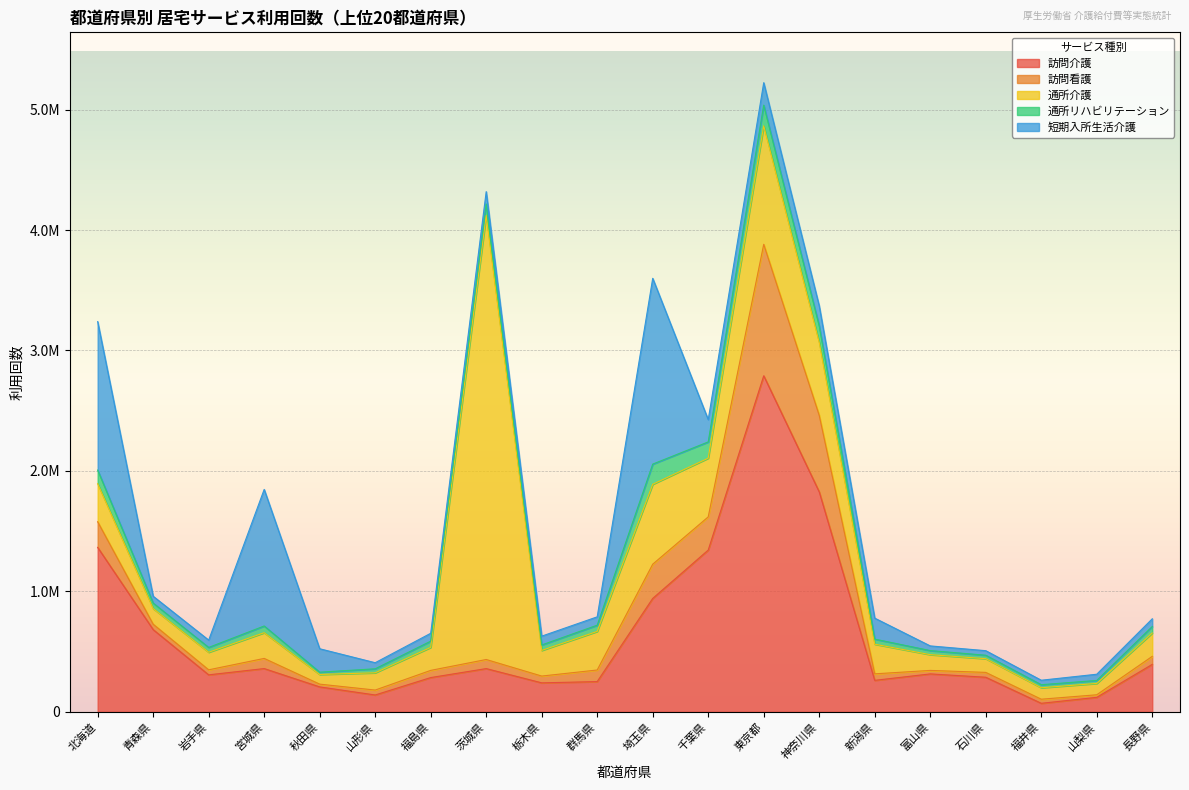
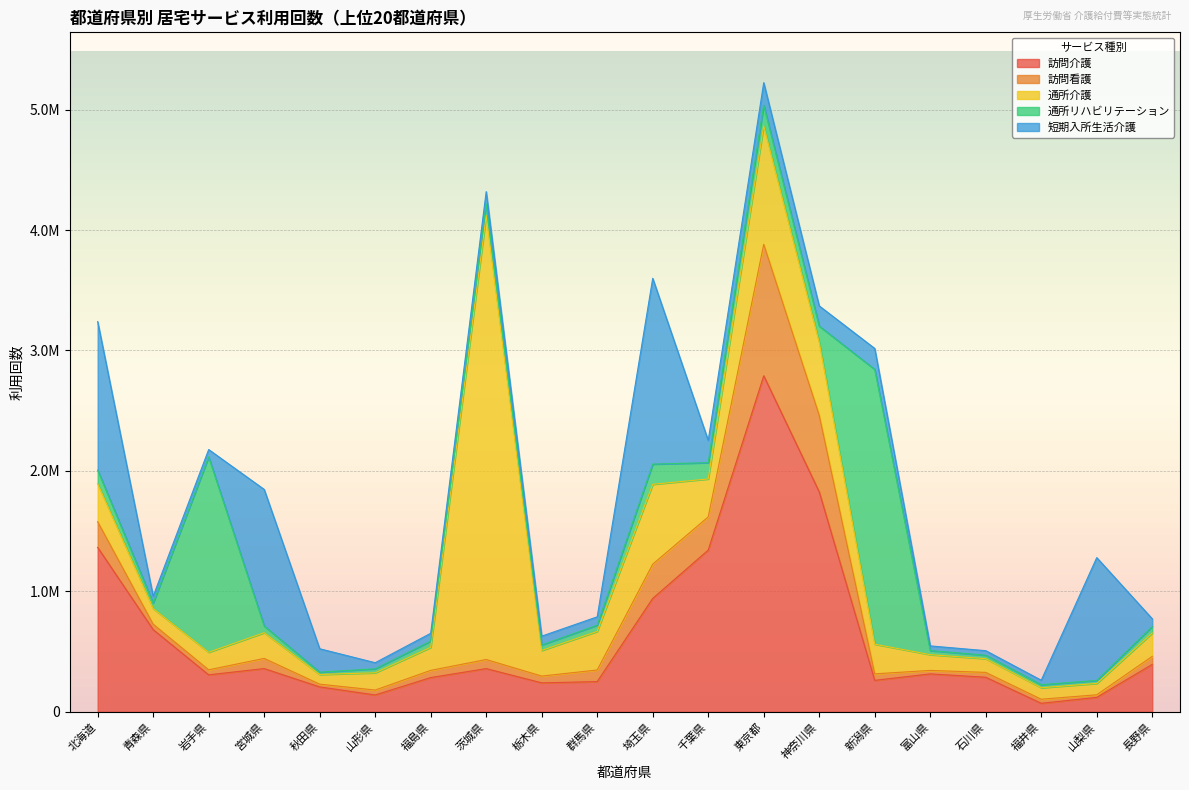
  {
    "通所介護": {
      "北海道": 320000,
      "青森県": 130000,
      "岩手県": 150000,
      "宮城県": 210000,
      "山形県": 140000,
      "福島県": 190000,
      "茨城県": 3690000,
      "栃木県": 210000,
      "群馬県": 320000,
      "埼玉県": 660000,
-     "千葉県": 490000,
+     "千葉県": 310000,
      "東京都": 980000,
      "神奈川県": 610000,
      "新潟県": 250000,
      "富山県": 130000,
      "石川県": 110000,
      "福井県": 100000,
      "山梨県": 90000,
      "長野県": 190000
    },
    "通所リハビリテーション": {
      "北海道": 110000,
      "青森県": 50000,
-     "岩手県": 40000,
+     "岩手県": 1620000,
      "宮城県": 60000,
      "山形県": 30000,
      "福島県": 50000,
      "茨城県": 90000,
      "栃木県": 50000,
      "群馬県": 50000,
      "埼玉県": 170000,
      "千葉県": 140000,
      "東京都": 170000,
      "神奈川県": 140000,
-     "新潟県": 40000,
+     "新潟県": 2280000,
      "富山県": 30000,
      "石川県": 30000,
      "福井県": 30000,
      "山梨県": 20000,
      "長野県": 50000
    },
    "短期入所生活介護": {
      "北海道": 1230000,
      "青森県": 60000,
      "岩手県": 60000,
      "宮城県": 1130000,
      "秋田県": 190000,
      "山形県": 50000,
      "福島県": 70000,
      "茨城県": 100000,
      "栃木県": 70000,
      "群馬県": 70000,
      "埼玉県": 1540000,
      "千葉県": 180000,
      "東京都": 190000,
      "神奈川県": 170000,
      "新潟県": 170000,
      "富山県": 40000,
      "石川県": 40000,
      "福井県": 40000,
-     "山梨県": 50000,
+     "山梨県": 1020000,
      "長野県": 60000
    }
  }
